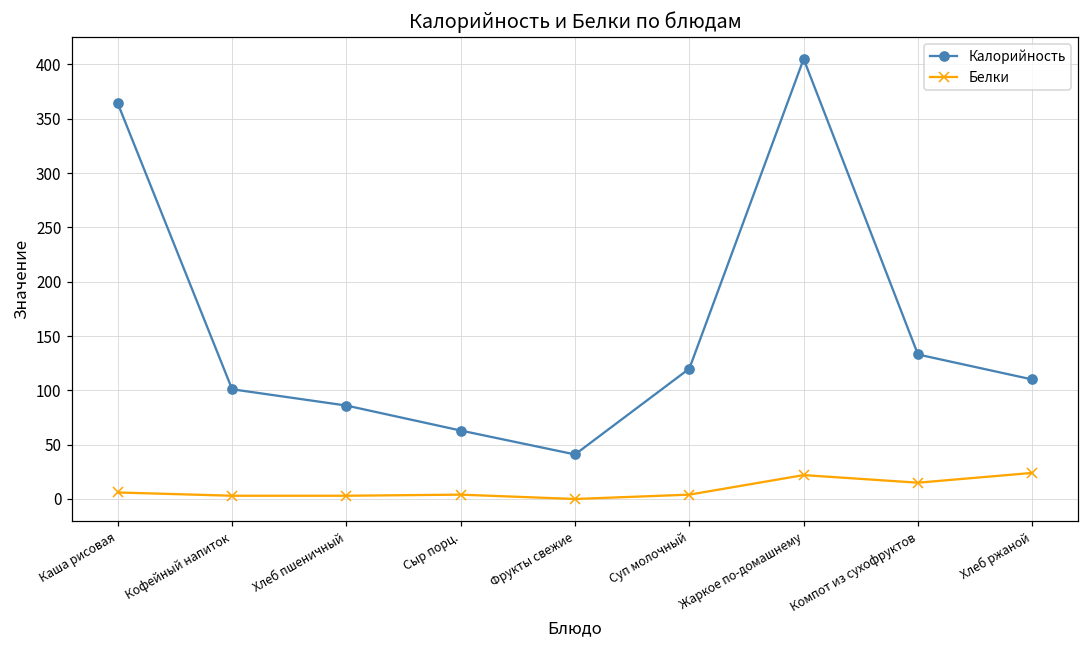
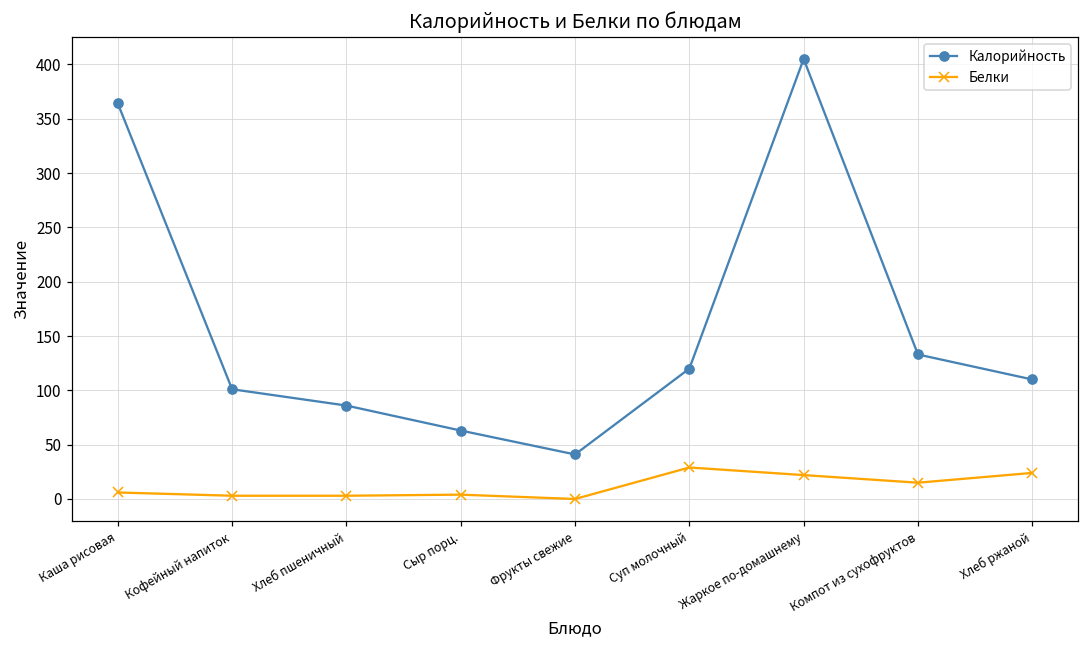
  {
    "Калорийность": {
      "Каша рисовая": 360,
      "Кофейный напиток": 100,
      "Хлеб пшеничный": 90,
      "Сыр порц.": 60,
      "Фрукты свежие": 40,
      "Суп молочный": 120,
      "Жаркое по-домашнему": 410,
      "Компот из сухофруктов": 130,
      "Хлеб ржаной": 110
    },
    "Белки": {
      "Каша рисовая": 10,
      "Кофейный напиток": 0,
      "Хлеб пшеничный": 0,
      "Сыр порц.": 0,
      "Фрукты свежие": 0,
-     "Суп молочный": 0,
+     "Суп молочный": 30,
      "Жаркое по-домашнему": 20,
      "Компот из сухофруктов": 20,
      "Хлеб ржаной": 20
    }
  }
